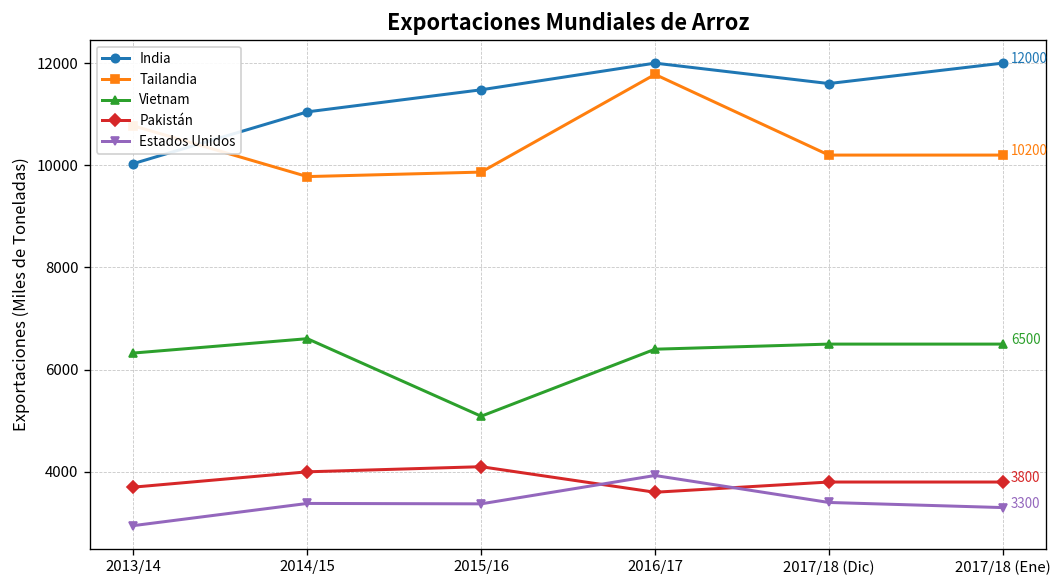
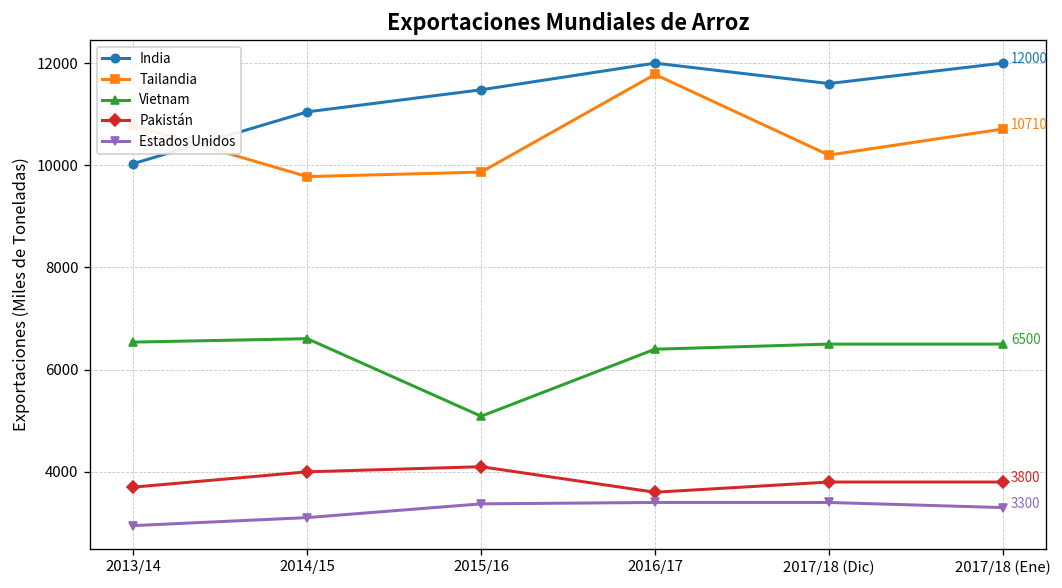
  {
    "India": {
      "2017/18 (Ene)": 12000
    },
    "Tailandia": {
-     "2017/18 (Ene)": 10200
+     "2017/18 (Ene)": 10710
    },
    "Vietnam": {
-     "2013/14": 6300,
+     "2013/14": 6500,
      "2014/15": 6600,
      "2015/16": 5100,
      "2016/17": 6400,
      "2017/18 (Dic)": 6500
    },
    "Pakistán": {
      "2017/18 (Ene)": 3800
    },
    "Estados Unidos": {
      "2013/14": 2900,
-     "2014/15": 3400,
+     "2014/15": 3100,
      "2015/16": 3400,
-     "2016/17": 3900,
+     "2016/17": 3400,
      "2017/18 (Dic)": 3400
    }
  }
